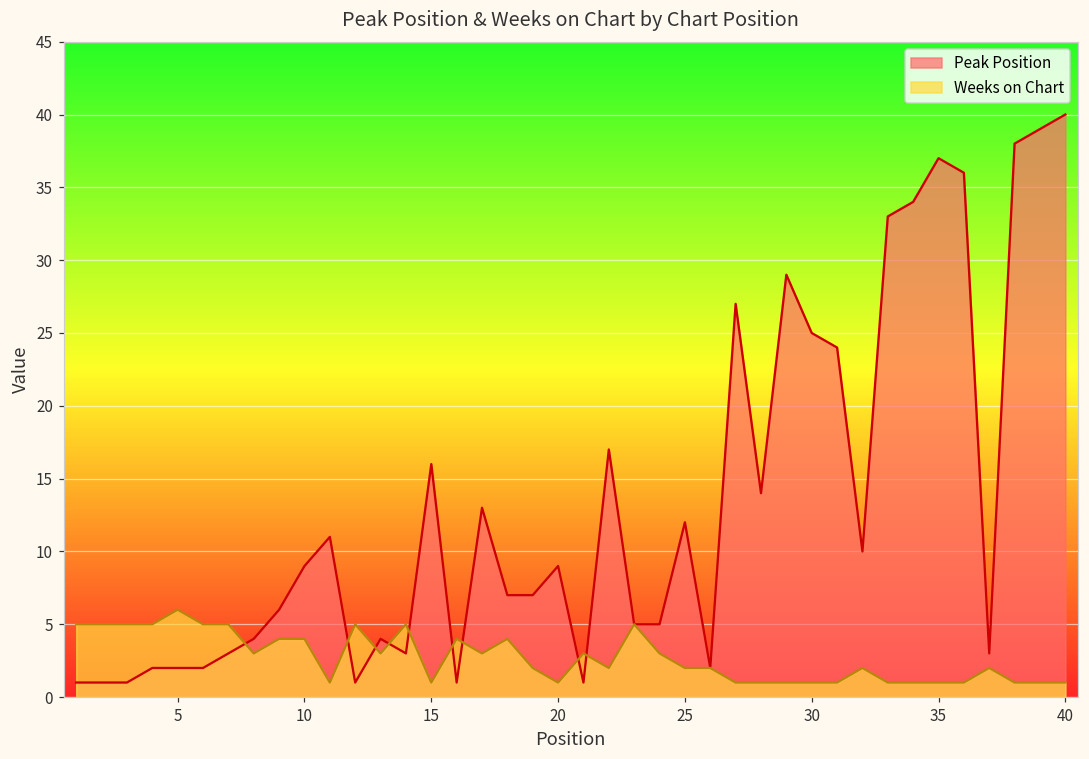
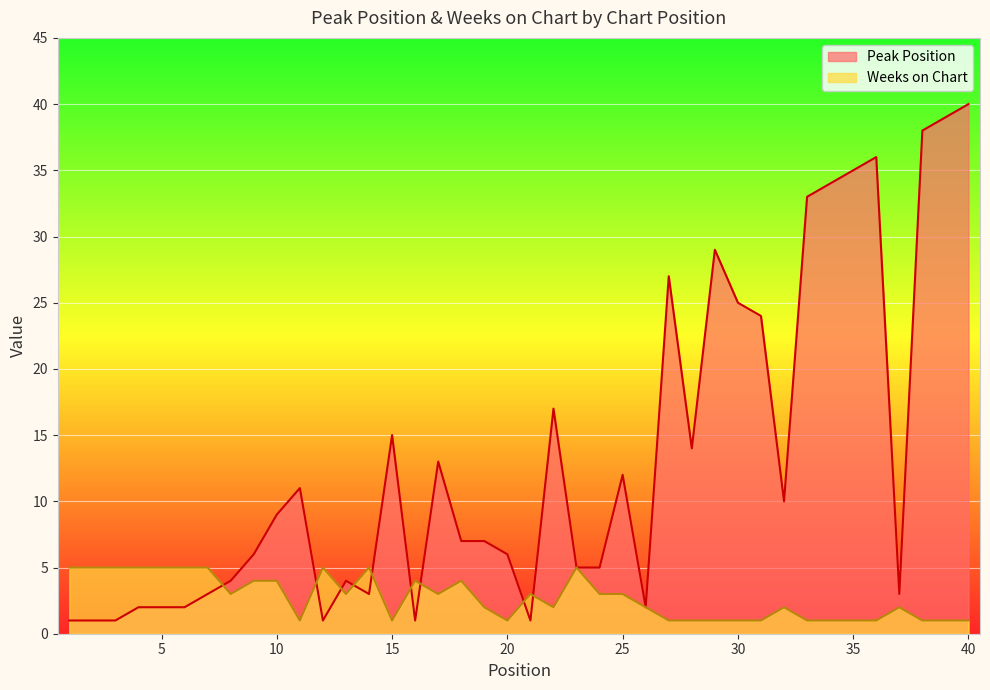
  {
    "Peak Position": {
      "5": 2,
      "10": 9,
-     "15": 16,
-     "20": 9,
+     "15": 15,
+     "20": 6,
      "25": 12,
      "30": 25,
-     "35": 37,
+     "35": 35,
      "40": 40
    },
    "Weeks on Chart": {
-     "5": 6,
+     "5": 5,
      "10": 4,
      "15": 1,
      "20": 1,
-     "25": 2,
+     "25": 3,
      "30": 1,
      "35": 1,
      "40": 1
    }
  }
